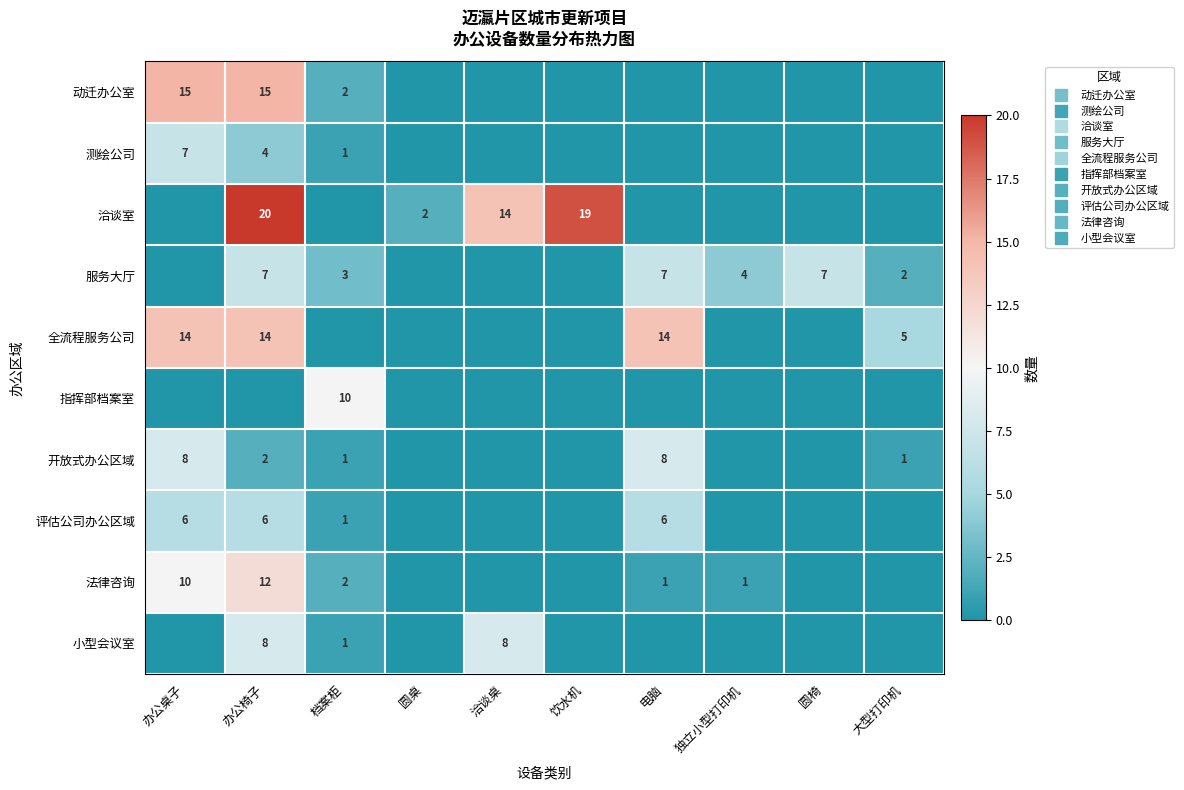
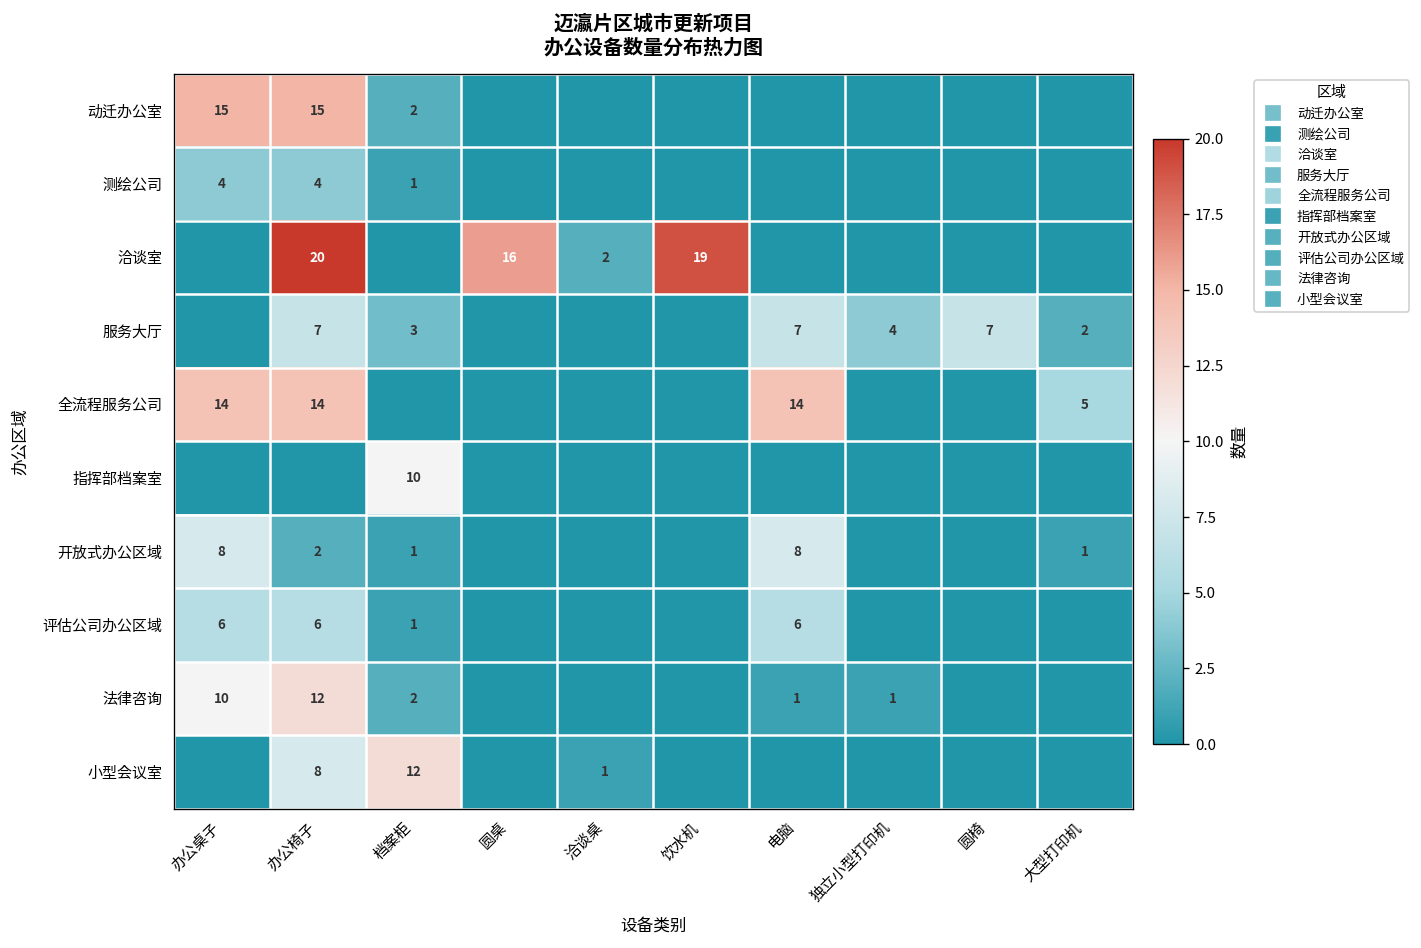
  {
    "动迁办公室": {
      "办公桌子": 15,
      "办公椅子": 15,
      "档案柜": 2
    },
    "测绘公司": {
-     "办公桌子": 7,
+     "办公桌子": 4,
      "办公椅子": 4,
      "档案柜": 1
    },
    "洽谈室": {
      "办公椅子": 20,
-     "圆桌": 2,
-     "洽谈桌": 14,
+     "圆桌": 16,
+     "洽谈桌": 2,
      "饮水机": 19
    },
    "服务大厅": {
      "办公椅子": 7,
      "档案柜": 3,
      "电脑": 7,
      "独立小型打印机": 4,
      "圆椅": 7,
      "大型打印机": 2
    },
    "全流程服务公司": {
      "办公桌子": 14,
      "办公椅子": 14,
      "电脑": 14,
      "大型打印机": 5
    },
    "指挥部档案室": {
      "档案柜": 10
    },
    "开放式办公区域": {
      "办公桌子": 8,
      "办公椅子": 2,
      "档案柜": 1,
      "电脑": 8,
      "大型打印机": 1
    },
    "评估公司办公区域": {
      "办公桌子": 6,
      "办公椅子": 6,
      "档案柜": 1,
      "电脑": 6
    },
    "法律咨询": {
      "办公桌子": 10,
      "办公椅子": 12,
      "档案柜": 2,
      "电脑": 1,
      "独立小型打印机": 1
    },
    "小型会议室": {
      "办公椅子": 8,
-     "档案柜": 1,
-     "洽谈桌": 8
+     "档案柜": 12,
+     "洽谈桌": 1
    }
  }
